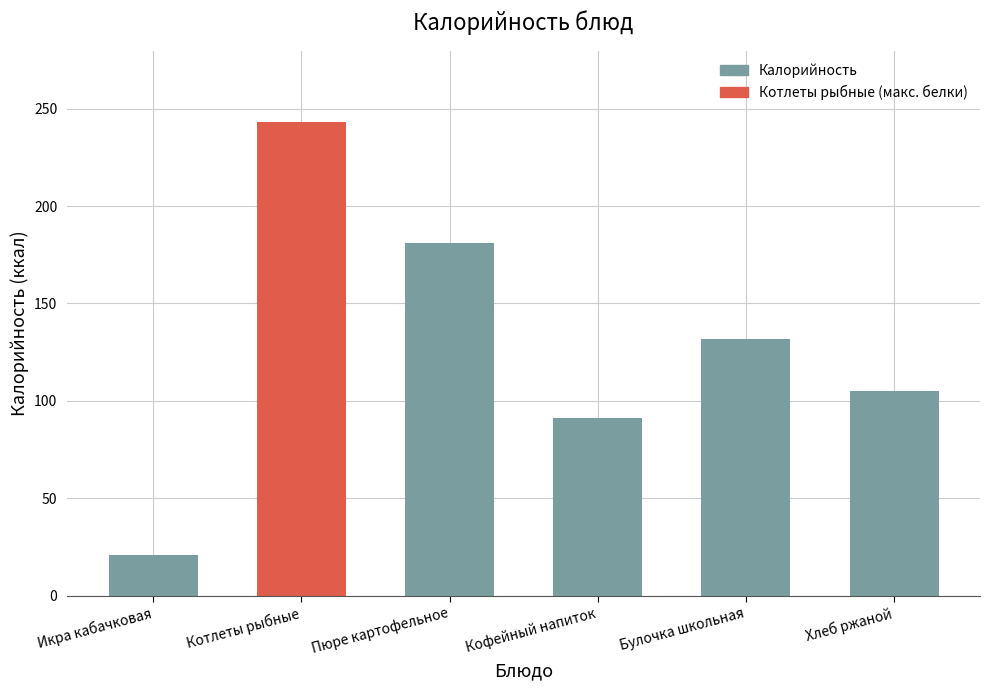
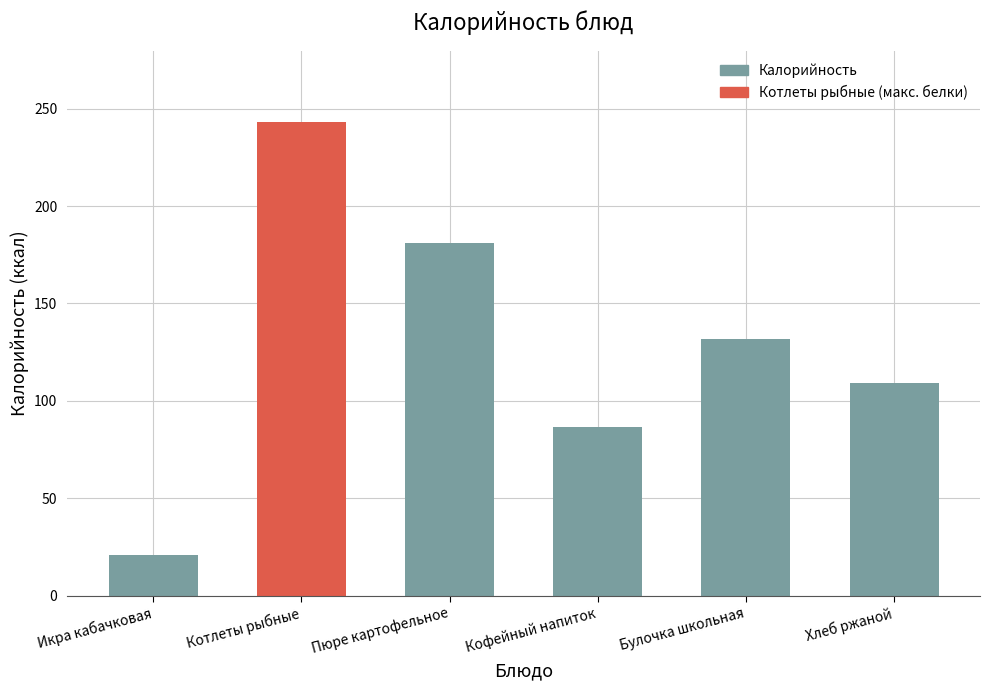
  {
    "Икра кабачковая": 21,
    "Котлеты рыбные": 243,
    "Пюре картофельное": 181,
-   "Кофейный напиток": 91,
+   "Кофейный напиток": 86,
    "Булочка школьная": 132,
-   "Хлеб ржаной": 105
+   "Хлеб ржаной": 109
  }
